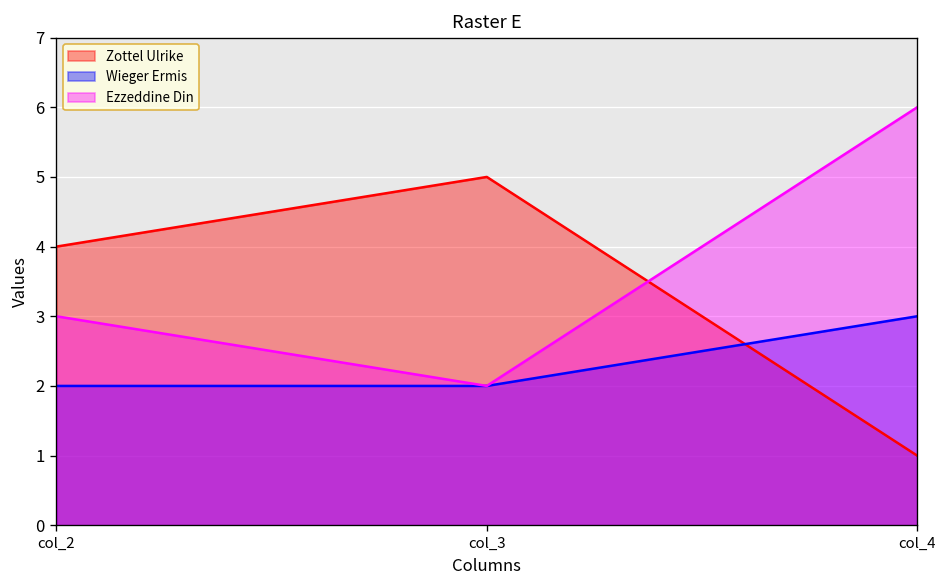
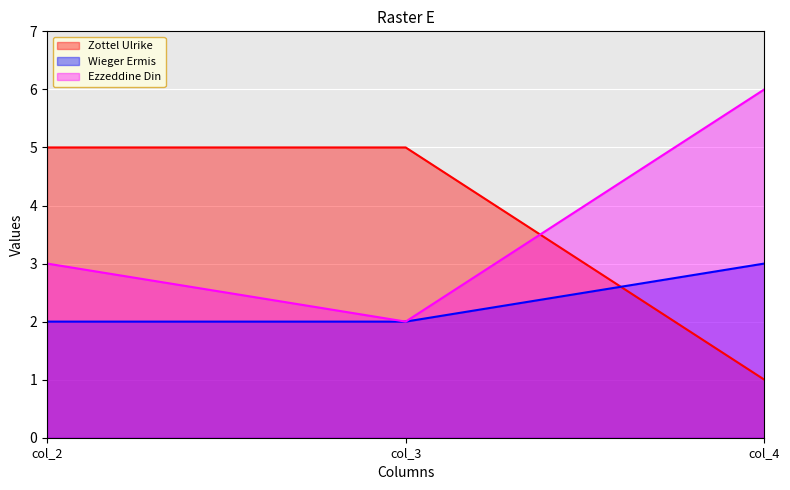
  {
    "Zottel Ulrike": {
-     "col_2": 4,
+     "col_2": 5,
      "col_3": 5,
      "col_4": 1
    },
    "Wieger Ermis": {
      "col_2": 2,
      "col_4": 3
    },
    "Ezzeddine Din": {
      "col_2": 3,
      "col_4": 6
    }
  }
